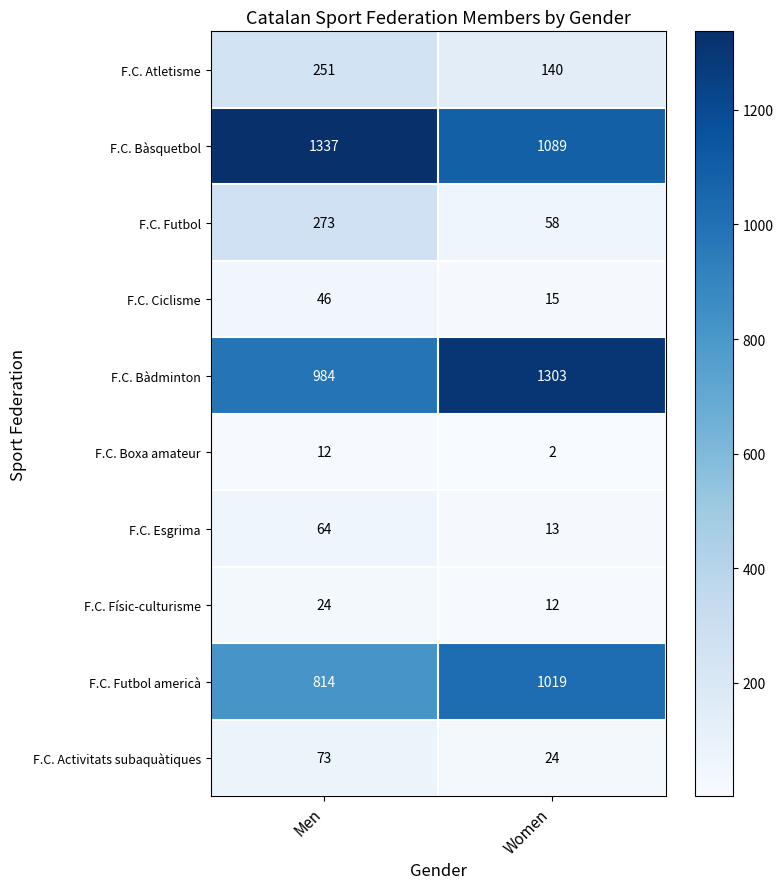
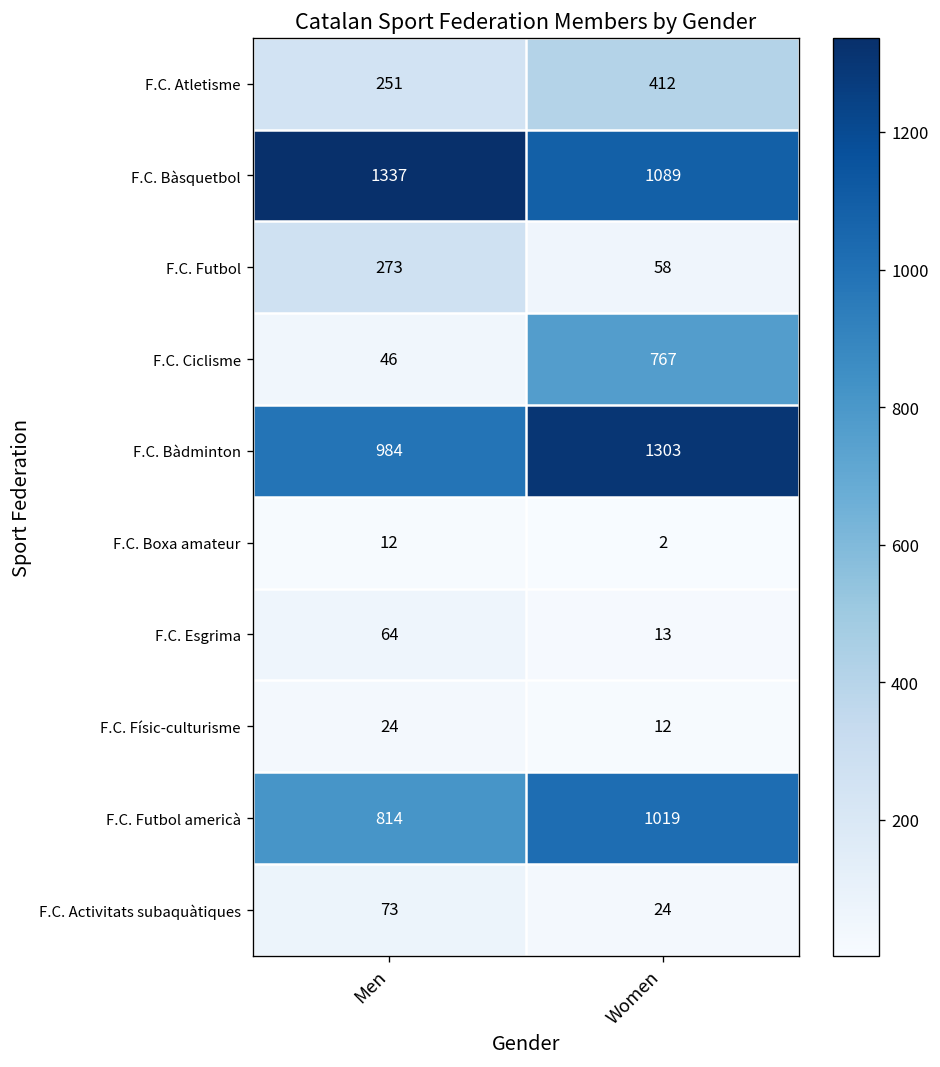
  {
    "F.C. Atletisme": {
      "Men": 251,
-     "Women": 140
+     "Women": 412
    },
    "F.C. Bàsquetbol": {
      "Men": 1337,
      "Women": 1089
    },
    "F.C. Futbol": {
      "Men": 273,
      "Women": 58
    },
    "F.C. Ciclisme": {
      "Men": 46,
-     "Women": 15
+     "Women": 767
    },
    "F.C. Bàdminton": {
      "Men": 984,
      "Women": 1303
    },
    "F.C. Boxa amateur": {
      "Men": 12,
      "Women": 2
    },
    "F.C. Esgrima": {
      "Men": 64,
      "Women": 13
    },
    "F.C. Físic-culturisme": {
      "Men": 24,
      "Women": 12
    },
    "F.C. Futbol americà": {
      "Men": 814,
      "Women": 1019
    },
    "F.C. Activitats subaquàtiques": {
      "Men": 73,
      "Women": 24
    }
  }
